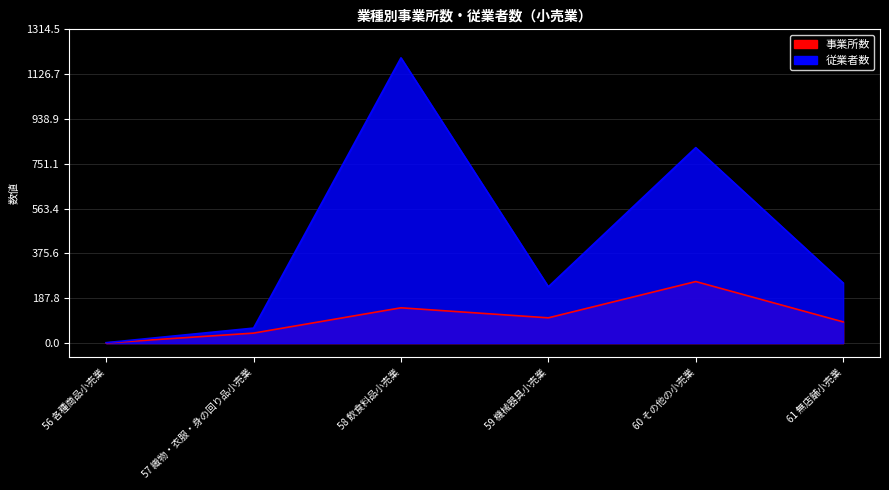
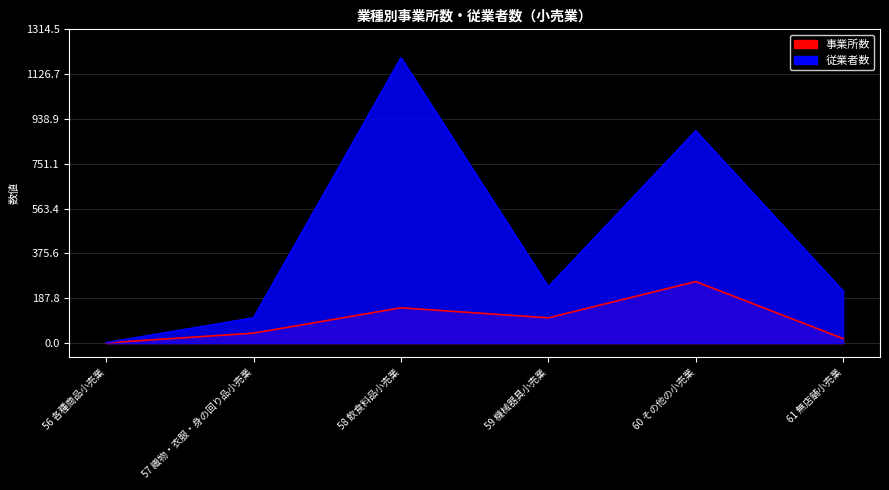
  {
    "事業所数": {
      "57 織物・衣服・身の回り品小売業": 40,
      "58 飲食料品小売業": 150,
      "59 機械器具小売業": 110,
      "60 その他の小売業": 260,
-     "61 無店舗小売業": 90
+     "61 無店舗小売業": 20
    },
    "従業者数": {
-     "57 織物・衣服・身の回り品小売業": 60,
+     "57 織物・衣服・身の回り品小売業": 110,
      "58 飲食料品小売業": 1200,
      "59 機械器具小売業": 240,
-     "60 その他の小売業": 820,
-     "61 無店舗小売業": 250
+     "60 その他の小売業": 890,
+     "61 無店舗小売業": 220
    }
  }
